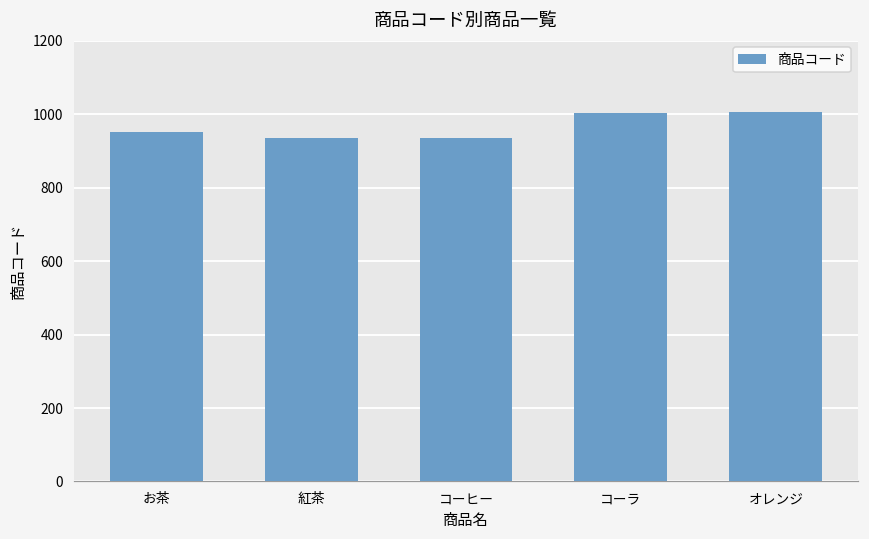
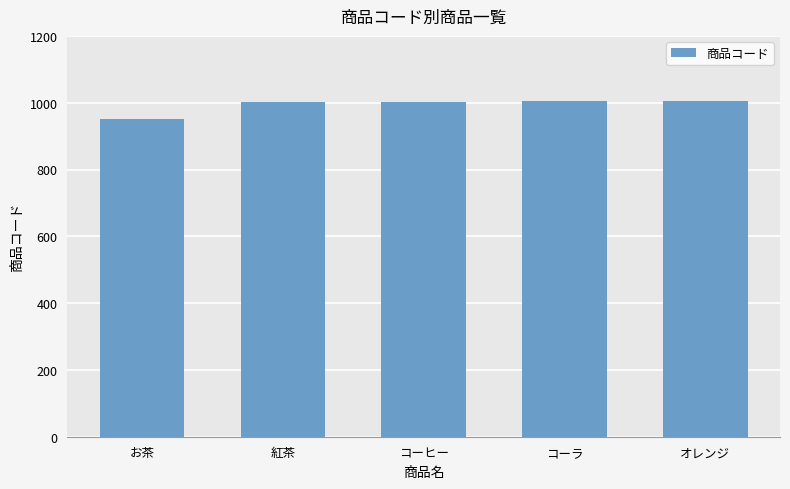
  {
    "お茶": 950,
-   "紅茶": 940,
-   "コーヒー": 940,
+   "紅茶": 1000,
+   "コーヒー": 1000,
    "コーラ": 1000,
    "オレンジ": 1010
  }
